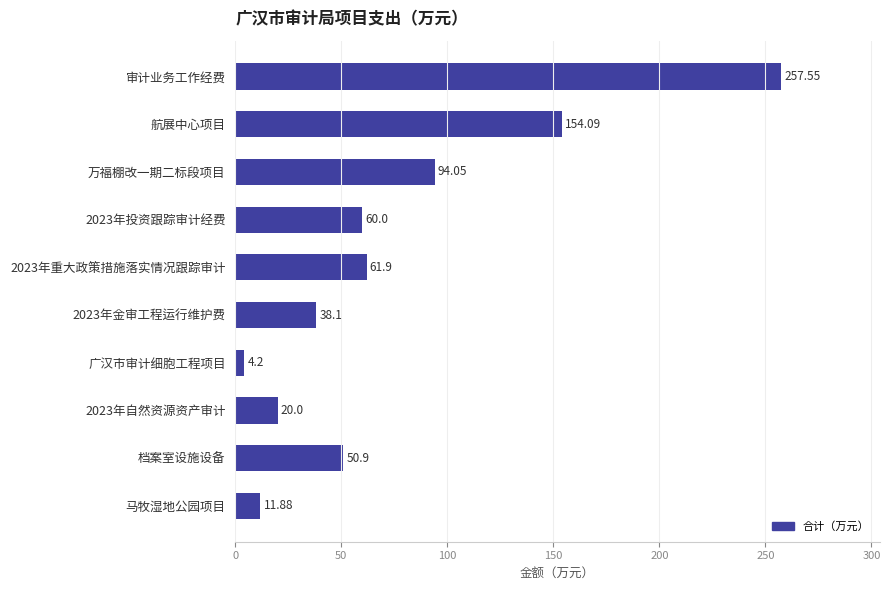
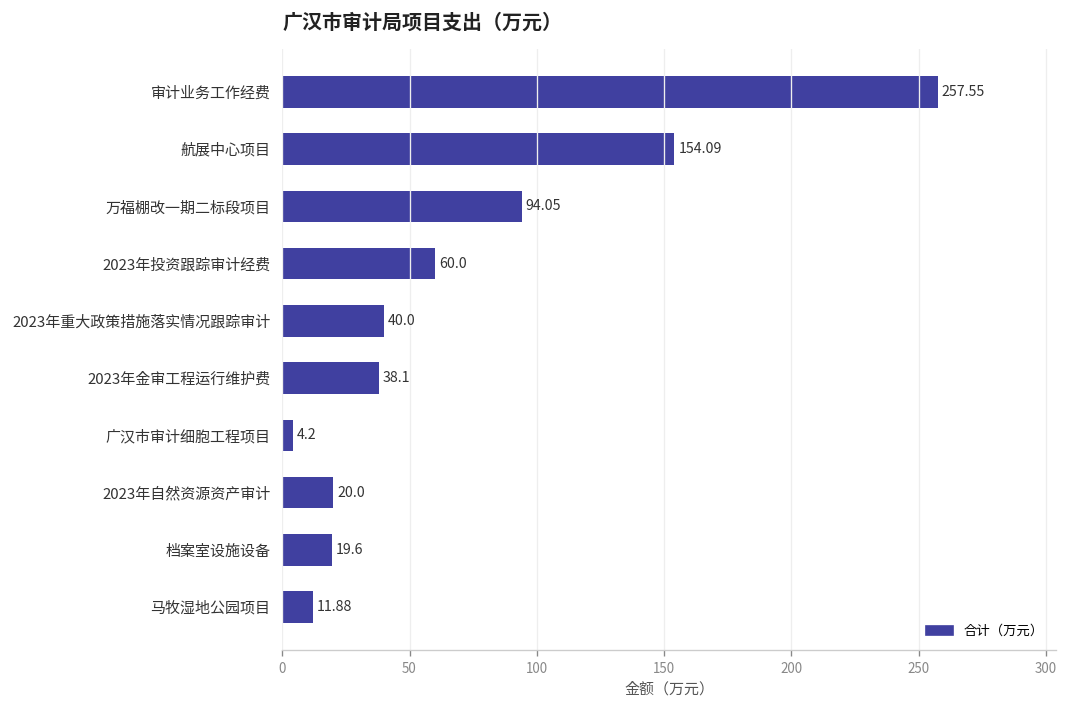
  {
    "审计业务工作经费": 257.55,
    "航展中心项目": 154.09,
    "万福棚改一期二标段项目": 94.05,
    "2023年投资跟踪审计经费": 60.0,
-   "2023年重大政策措施落实情况跟踪审计": 61.9,
+   "2023年重大政策措施落实情况跟踪审计": 40.0,
    "2023年金审工程运行维护费": 38.1,
    "广汉市审计细胞工程项目": 4.2,
    "2023年自然资源资产审计": 20.0,
-   "档案室设施设备": 50.9,
+   "档案室设施设备": 19.6,
    "马牧湿地公园项目": 11.88
  }
